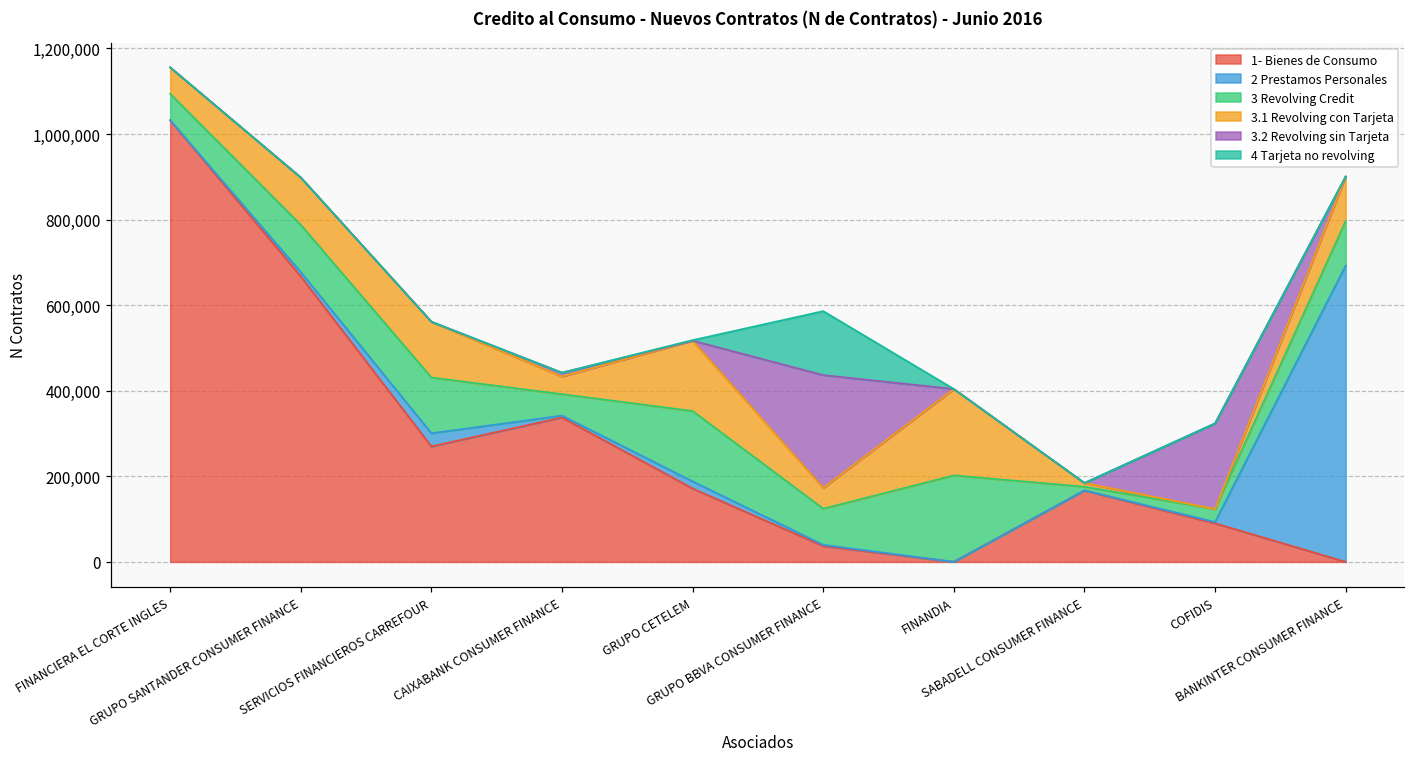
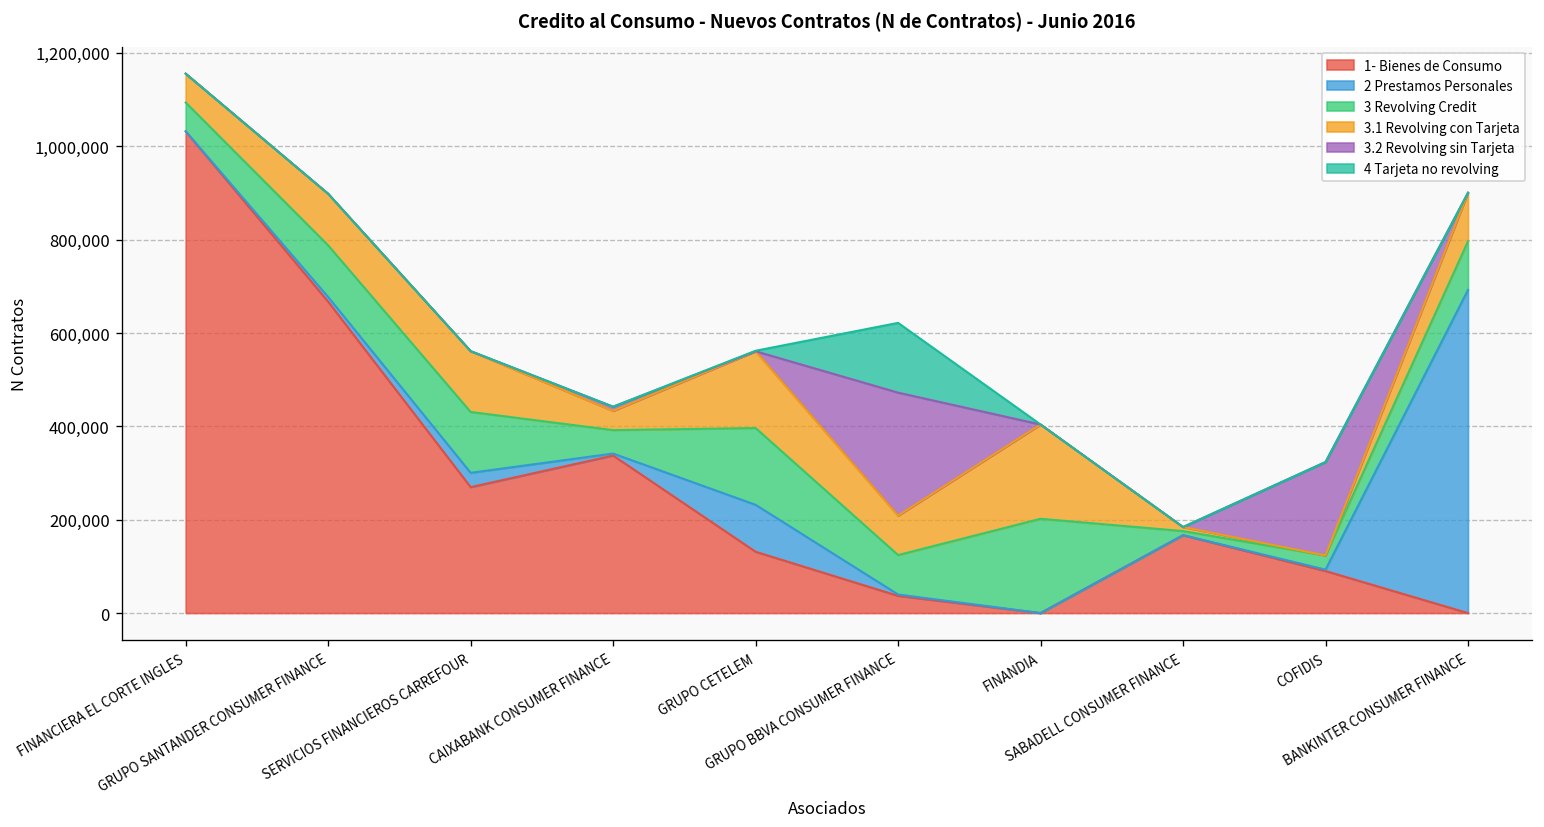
  {
    "1- Bienes de Consumo": {
      "GRUPO SANTANDER CONSUMER FINANCE": "670,000",
      "SERVICIOS FINANCIEROS CARREFOUR": "270,000",
-     "GRUPO CETELEM": "170,000",
+     "GRUPO CETELEM": "130,000",
      "BANKINTER CONSUMER FINANCE": "0"
    },
    "2 Prestamos Personales": {
      "GRUPO SANTANDER CONSUMER FINANCE": "10,000",
      "SERVICIOS FINANCIEROS CARREFOUR": "30,000",
-     "GRUPO CETELEM": "20,000",
+     "GRUPO CETELEM": "100,000",
      "BANKINTER CONSUMER FINANCE": "690,000"
    },
    "3.1 Revolving con Tarjeta": {
      "CAIXABANK CONSUMER FINANCE": "40,000",
-     "GRUPO BBVA CONSUMER FINANCE": "50,000"
+     "GRUPO BBVA CONSUMER FINANCE": "80,000"
    },
    "3.2 Revolving sin Tarjeta": {
      "GRUPO BBVA CONSUMER FINANCE": "260,000"
    }
  }
